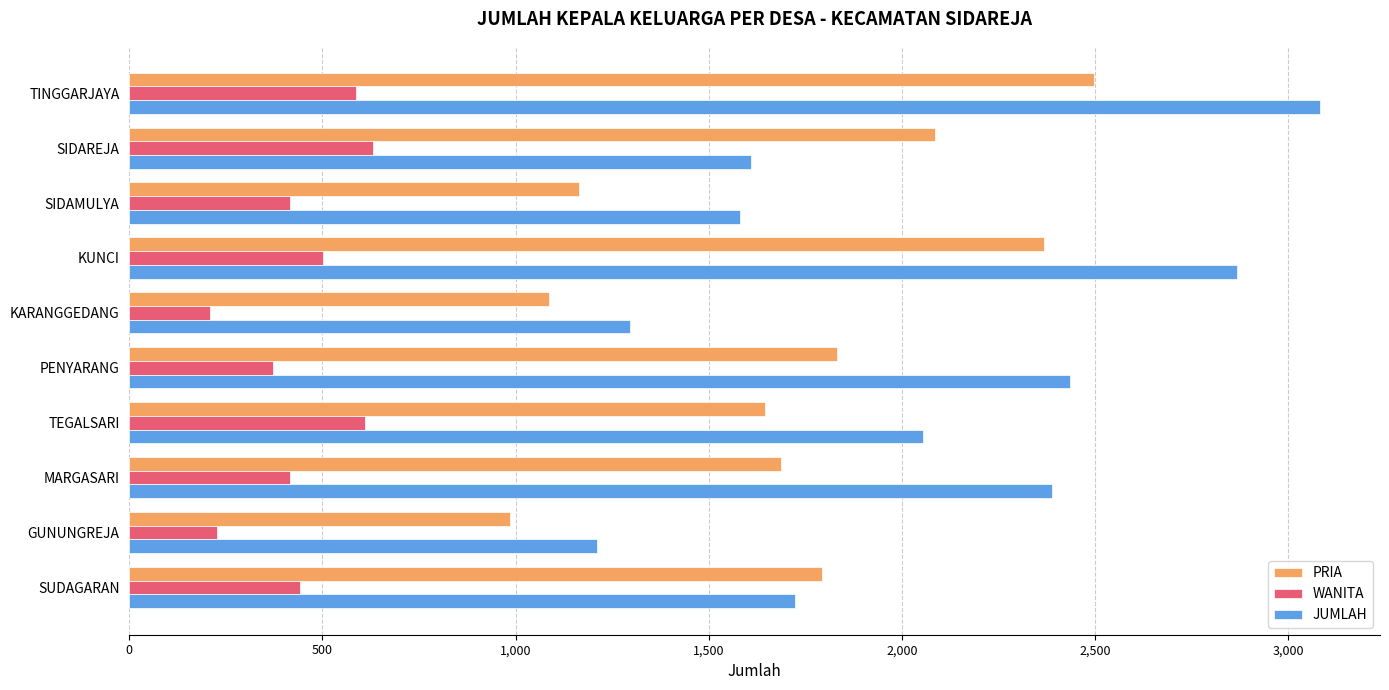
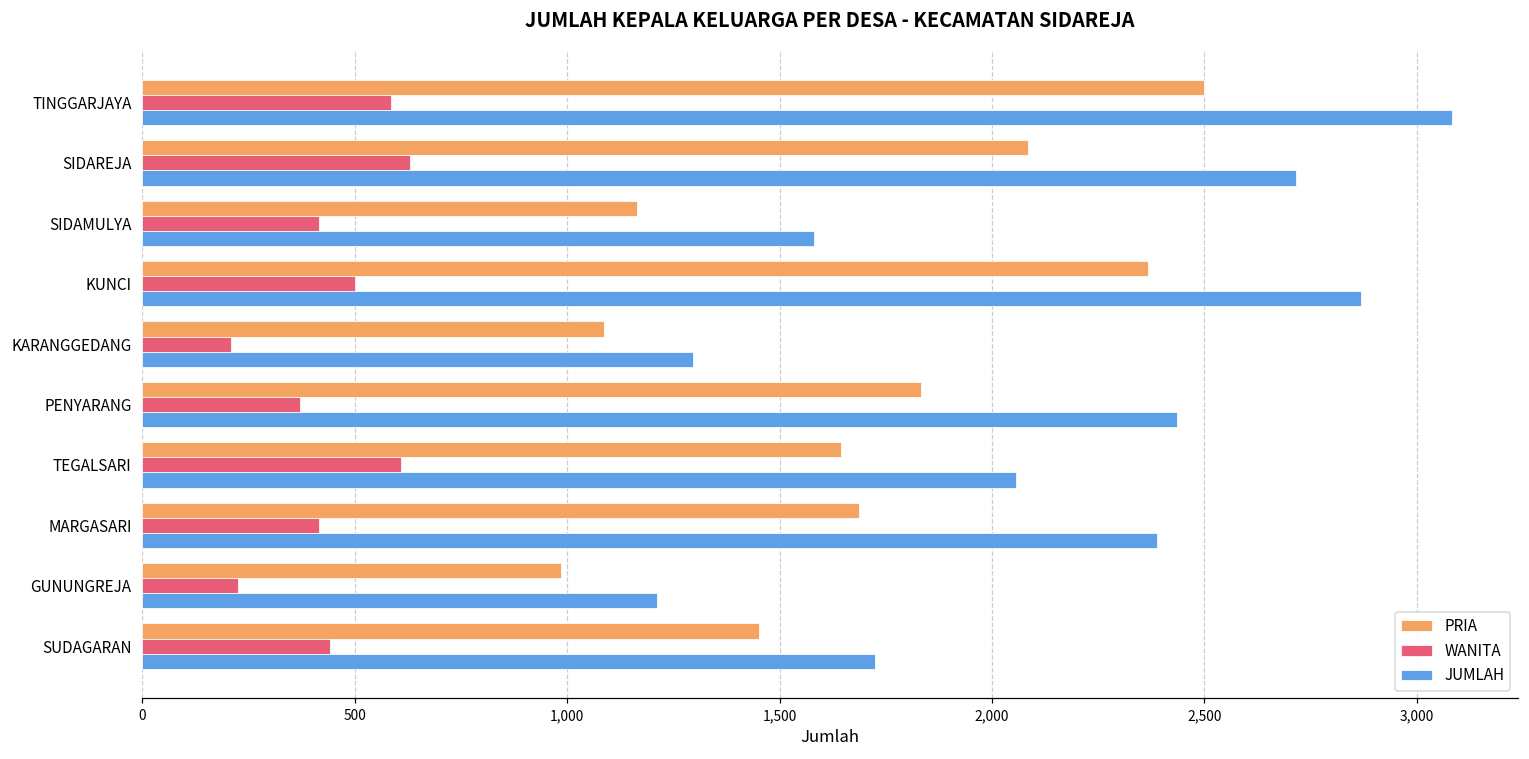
  {
    "PRIA": {
      "TINGGARJAYA": "2,500",
      "SIDAREJA": "2,090",
      "SIDAMULYA": "1,170",
      "KUNCI": "2,370",
      "KARANGGEDANG": "1,090",
      "PENYARANG": "1,830",
      "TEGALSARI": "1,650",
      "MARGASARI": "1,690",
      "GUNUNGREJA": "990",
-     "SUDAGARAN": "1,790"
+     "SUDAGARAN": "1,450"
    },
    "WANITA": {
      "TINGGARJAYA": "590",
      "SIDAREJA": "630",
      "SIDAMULYA": "420",
      "KUNCI": "500",
      "KARANGGEDANG": "210",
      "PENYARANG": "370",
      "TEGALSARI": "610",
      "MARGASARI": "420",
      "GUNUNGREJA": "230",
      "SUDAGARAN": "440"
    },
    "JUMLAH": {
      "TINGGARJAYA": "3,080",
-     "SIDAREJA": "1,610",
+     "SIDAREJA": "2,720",
      "SIDAMULYA": "1,580",
      "KUNCI": "2,870",
      "KARANGGEDANG": "1,300",
      "PENYARANG": "2,440",
      "TEGALSARI": "2,060",
      "MARGASARI": "2,390",
      "GUNUNGREJA": "1,210",
      "SUDAGARAN": "1,720"
    }
  }
